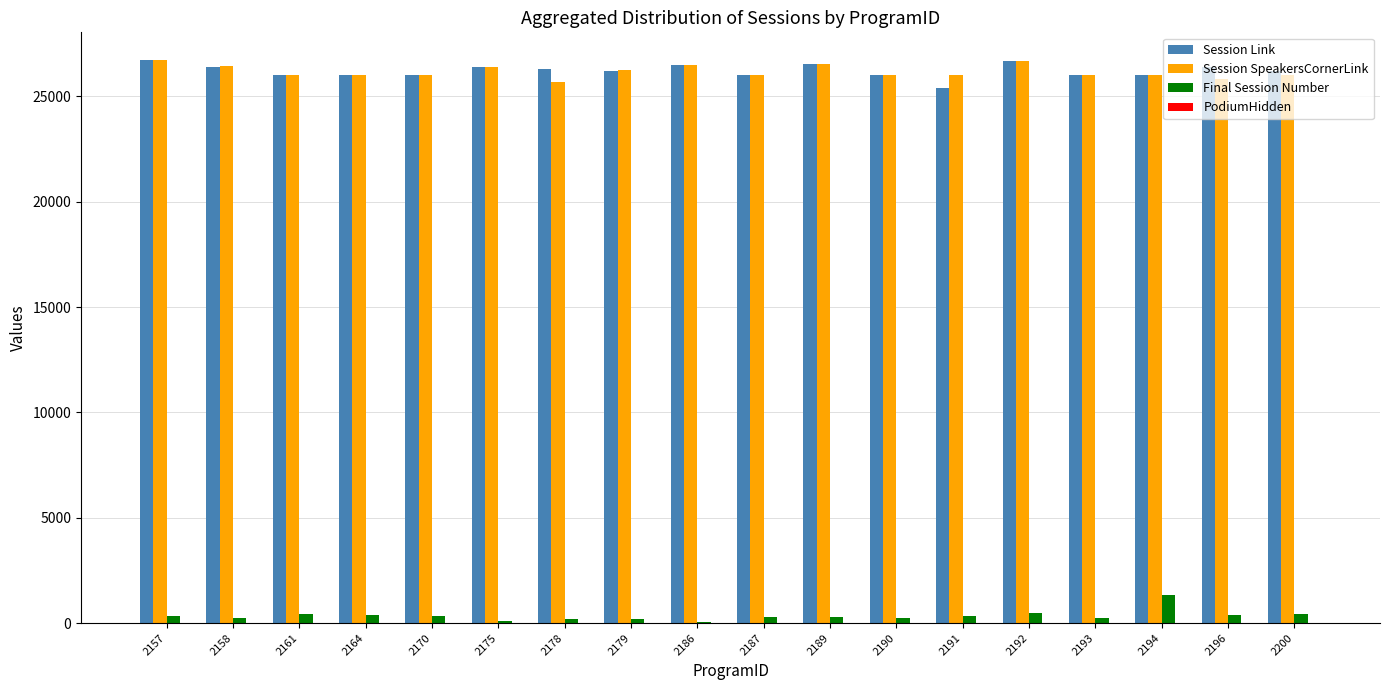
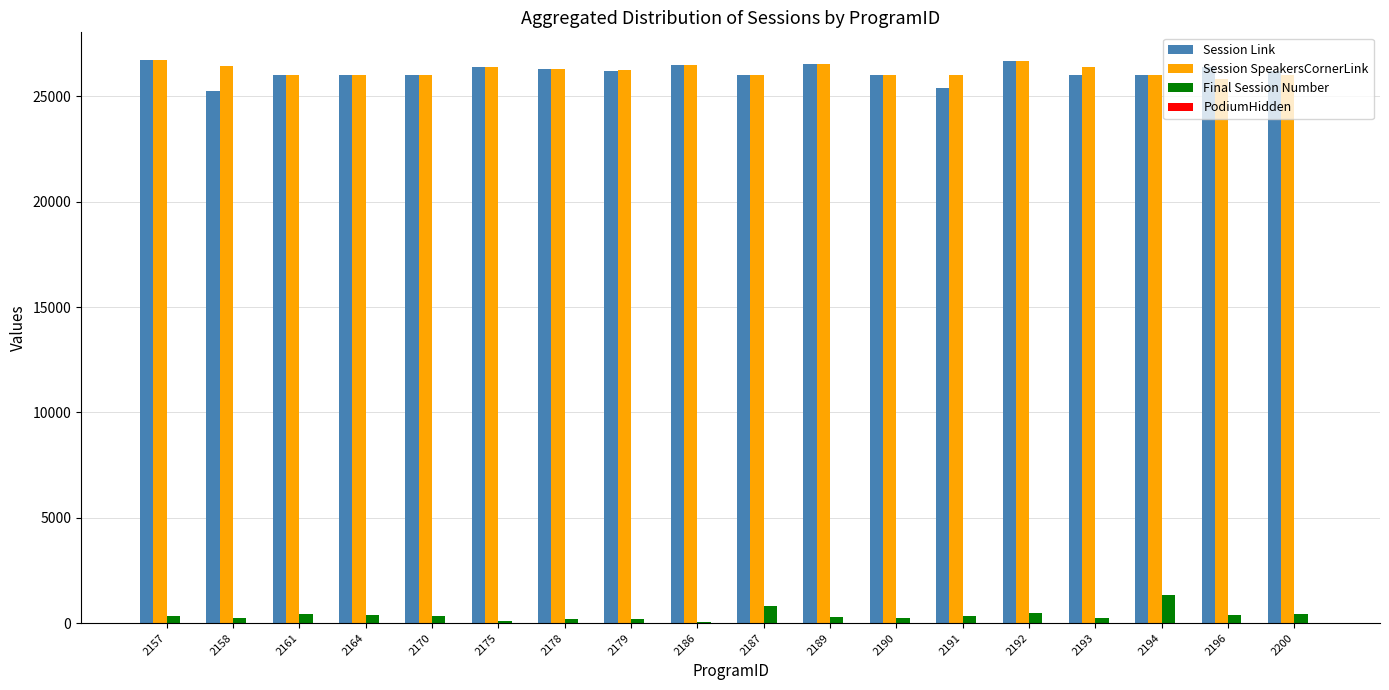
  {
    "Session Link": {
      "2157": 26700,
-     "2158": 26400,
+     "2158": 25200,
      "2161": 26000,
      "2164": 26000,
      "2170": 26000,
      "2175": 26400,
      "2178": 26300,
      "2179": 26200,
      "2186": 26500,
      "2187": 26000,
      "2189": 26500,
      "2190": 26000,
      "2191": 25400,
      "2192": 26700,
      "2193": 26000,
      "2194": 26000
    },
    "Session SpeakersCornerLink": {
      "2157": 26700,
      "2158": 26400,
      "2161": 26000,
      "2164": 26000,
      "2170": 26000,
      "2175": 26400,
-     "2178": 25700,
+     "2178": 26300,
      "2179": 26300,
      "2186": 26500,
      "2187": 26000,
      "2189": 26500,
      "2190": 26000,
      "2191": 26000,
      "2192": 26700,
-     "2193": 26000,
+     "2193": 26400,
      "2194": 26000
    },
    "Final Session Number": {
      "2157": 300,
      "2158": 300,
      "2161": 400,
      "2164": 400,
      "2170": 300,
      "2178": 200,
      "2179": 200,
-     "2187": 300,
+     "2187": 800,
      "2189": 300,
      "2190": 200,
      "2191": 300,
      "2192": 500,
      "2193": 200,
      "2194": 1300,
      "2196": 400,
      "2200": 400
    },
    "PodiumHidden": {
      "2157": 0,
      "2158": 0,
      "2161": 0,
      "2164": 0,
      "2170": 0,
      "2175": 0,
      "2178": 0,
      "2179": 0,
      "2186": 0,
      "2187": 0,
      "2189": 0,
      "2190": 0,
      "2191": 0,
      "2192": 0,
      "2193": 0,
      "2194": 0,
      "2196": 0,
      "2200": 0
    }
  }
